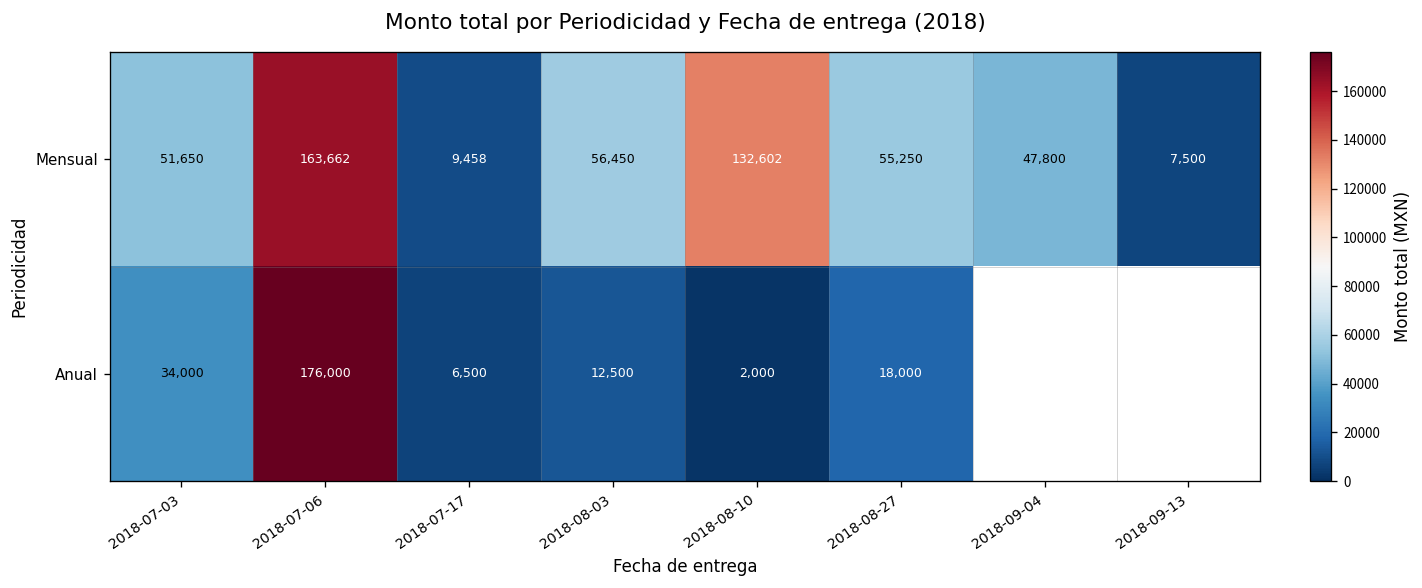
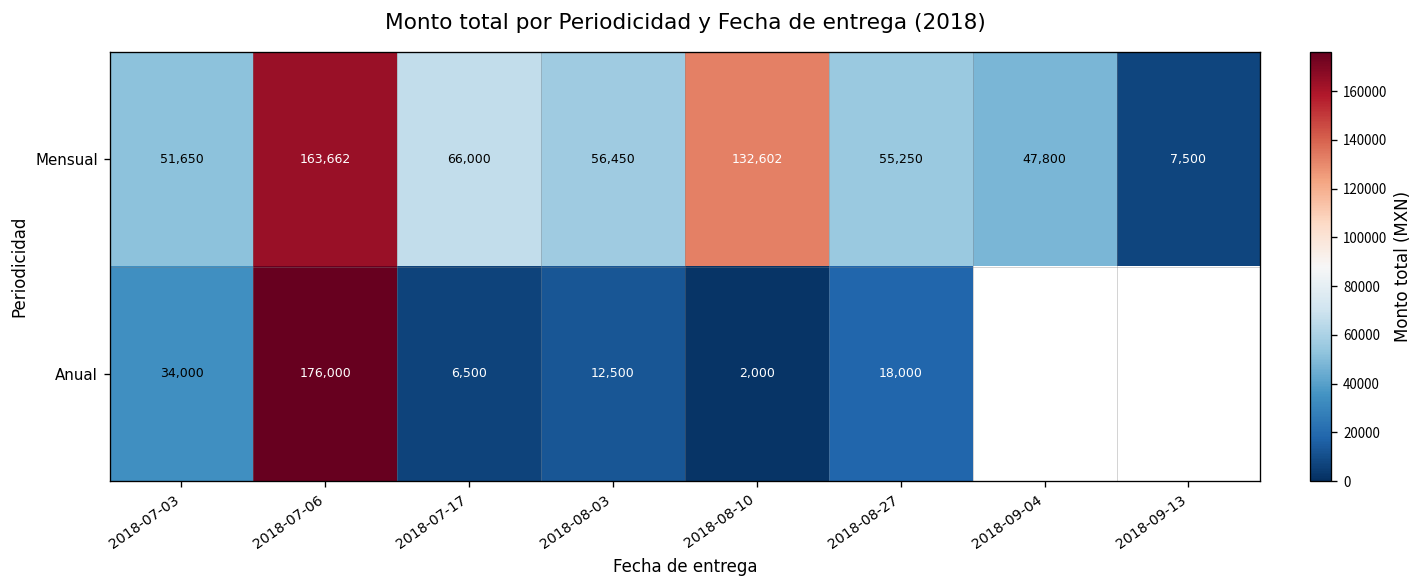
  {
    "Mensual": {
      "2018-07-03": "51,650",
      "2018-07-06": "163,662",
-     "2018-07-17": "9,458",
+     "2018-07-17": "66,000",
      "2018-08-03": "56,450",
      "2018-08-10": "132,602",
      "2018-08-27": "55,250",
      "2018-09-04": "47,800",
      "2018-09-13": "7,500"
    },
    "Anual": {
      "2018-07-03": "34,000",
      "2018-07-06": "176,000",
      "2018-07-17": "6,500",
      "2018-08-03": "12,500",
      "2018-08-10": "2,000",
      "2018-08-27": "18,000"
    }
  }
